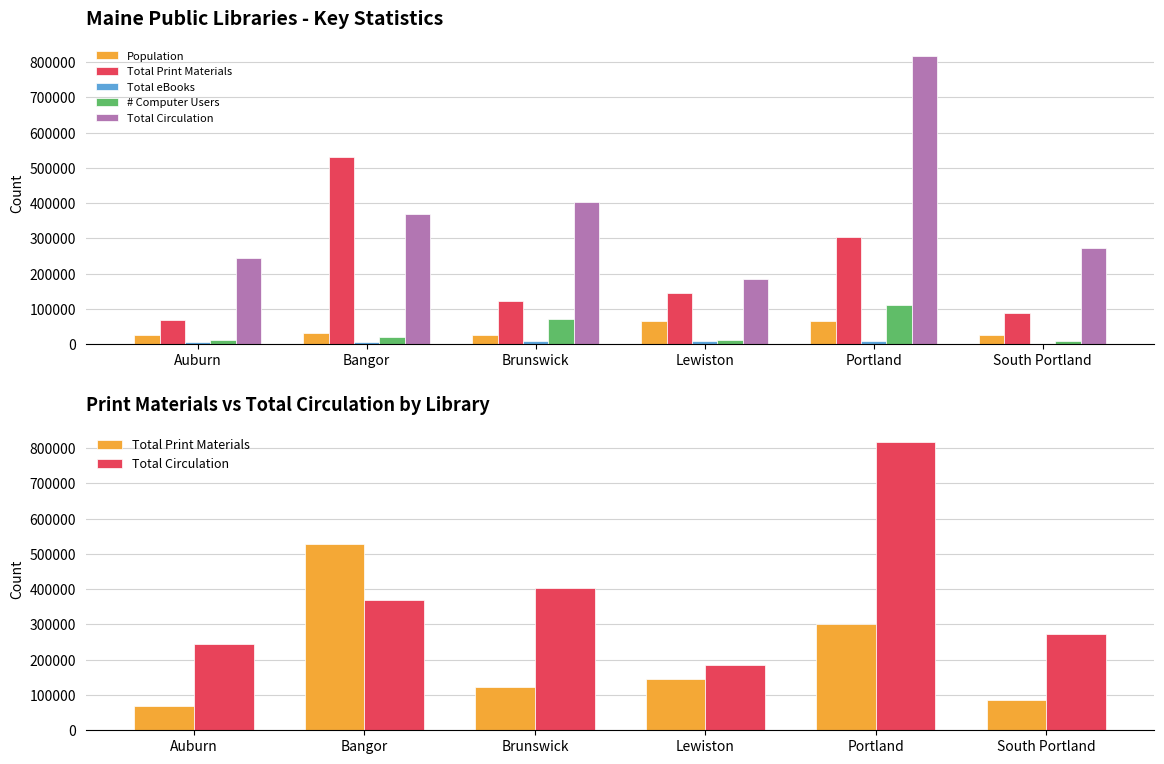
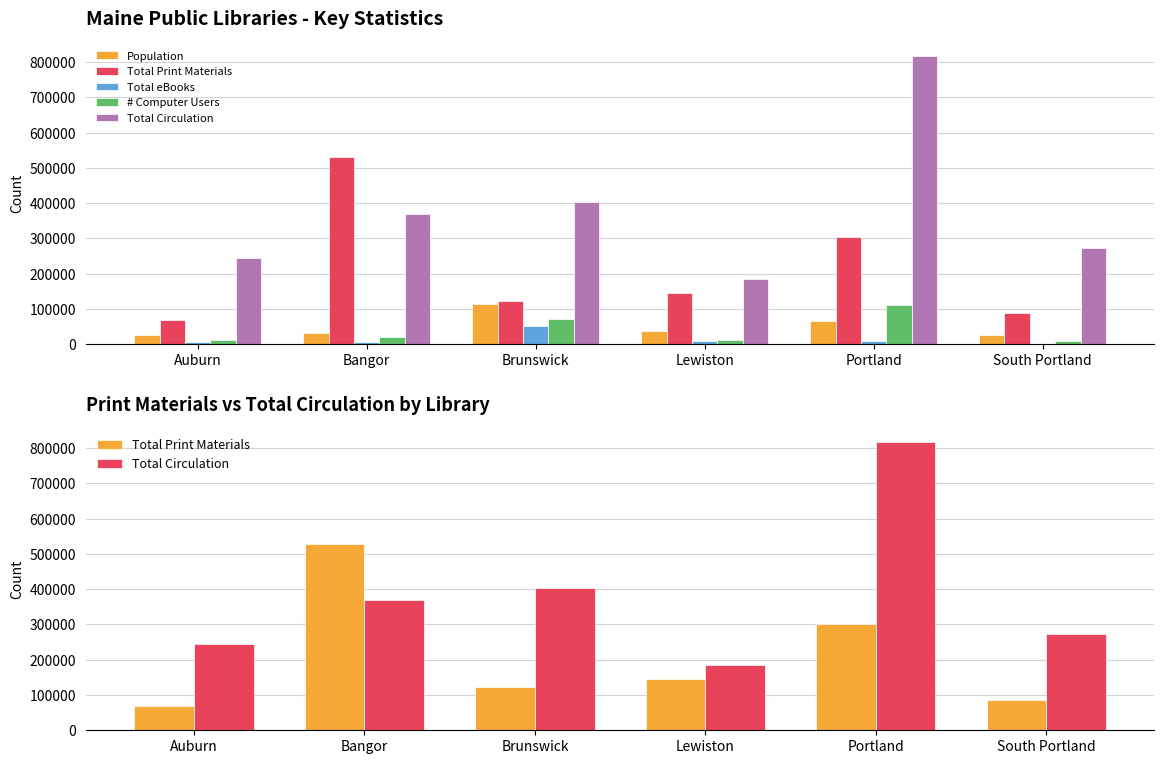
  {
    "Maine Public Libraries - Key Statistics": {
      "Population": {
        "Auburn": 30000,
        "Bangor": 30000,
-       "Brunswick": 30000,
-       "Lewiston": 60000,
+       "Brunswick": 110000,
+       "Lewiston": 40000,
        "Portland": 70000,
        "South Portland": 30000
      },
      "Total eBooks": {
        "Auburn": 10000,
-       "Brunswick": 10000,
+       "Brunswick": 50000,
        "Lewiston": 10000,
        "Portland": 10000,
        "South Portland": 0
      },
      "# Computer Users": {
        "Auburn": 10000,
        "Bangor": 20000,
        "Brunswick": 70000,
        "Lewiston": 10000,
        "Portland": 110000,
        "South Portland": 10000
      }
    },
    "Print Materials vs Total Circulation by Library": {
      "Total Print Materials": {
        "Auburn": 70000,
        "Bangor": 530000,
        "Brunswick": 120000,
        "Lewiston": 140000,
        "Portland": 300000,
        "South Portland": 90000
      },
      "Total Circulation": {
        "Auburn": 240000,
        "Bangor": 370000,
        "Brunswick": 400000,
        "Lewiston": 190000,
        "Portland": 820000,
        "South Portland": 270000
      }
    }
  }
